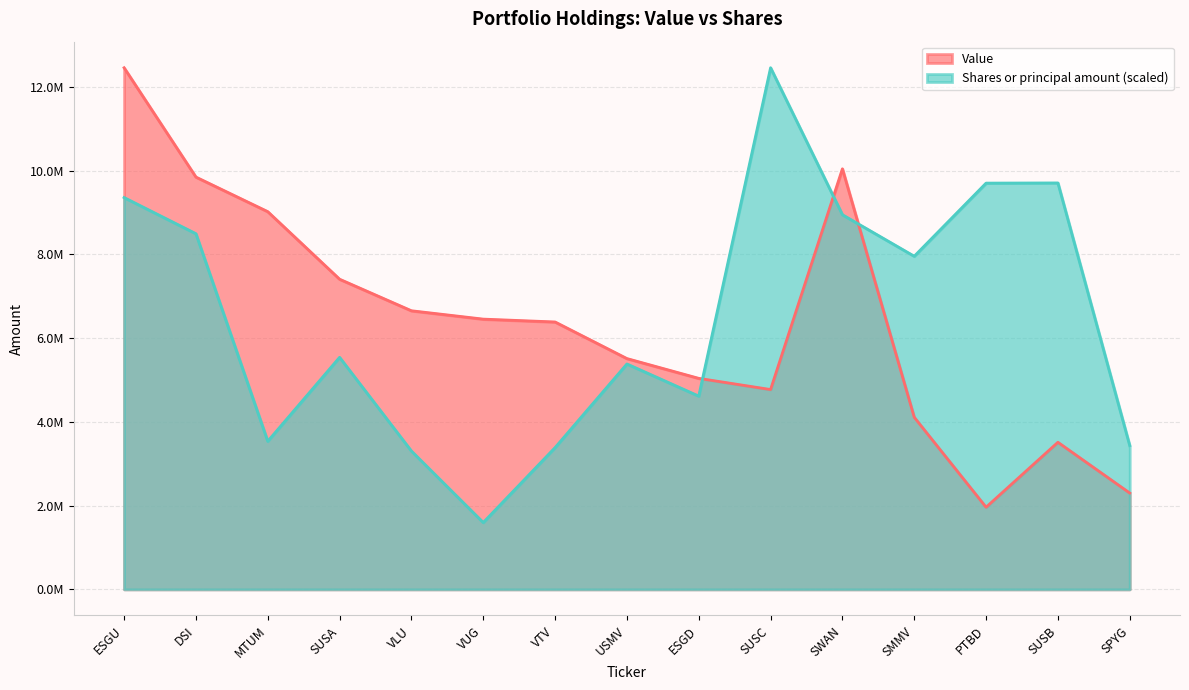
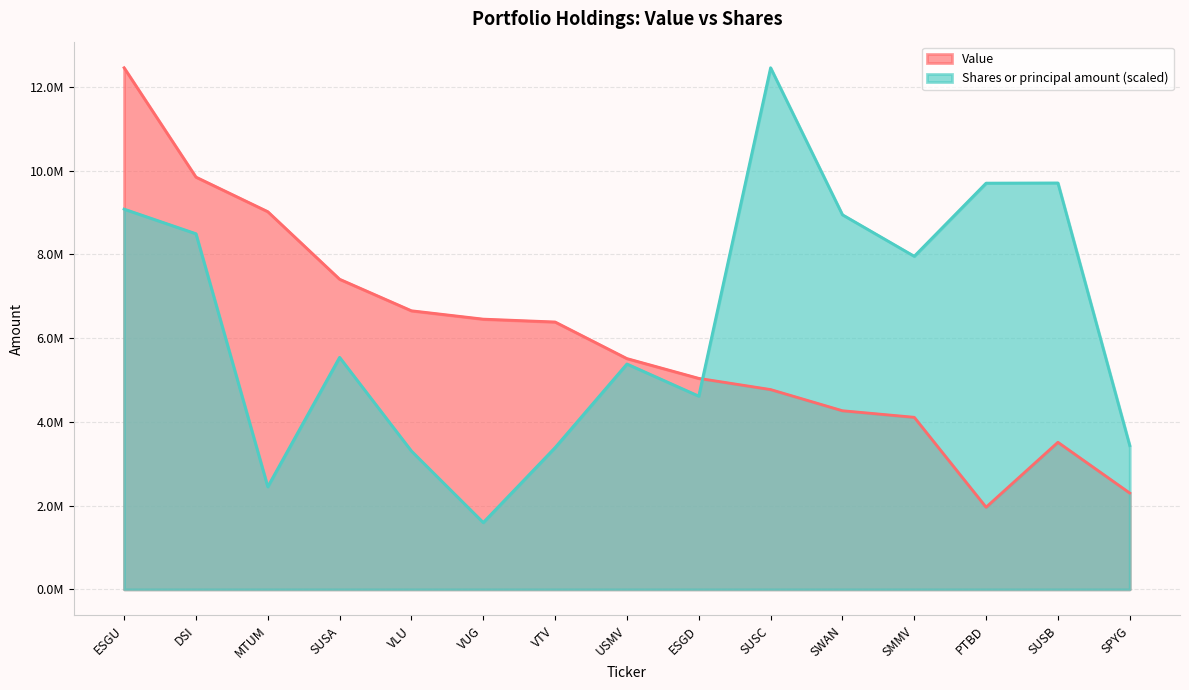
  {
    "Value": {
      "ESGU": 12500000,
      "DSI": 9800000,
      "MTUM": 9000000,
      "SUSA": 7400000,
      "VLU": 6700000,
      "VUG": 6500000,
      "VTV": 6400000,
      "USMV": 5500000,
      "ESGD": 5000000,
      "SUSC": 4800000,
-     "SWAN": 10000000,
+     "SWAN": 4300000,
      "SMMV": 4100000,
      "PTBD": 2000000,
      "SUSB": 3500000,
      "SPYG": 2300000
    },
    "Shares or principal amount (scaled)": {
-     "ESGU": 9400000,
+     "ESGU": 9100000,
      "DSI": 8500000,
-     "MTUM": 3500000,
+     "MTUM": 2500000,
      "SUSA": 5500000,
      "VLU": 3300000,
      "VUG": 1600000,
      "VTV": 3400000,
      "USMV": 5400000,
      "ESGD": 4600000,
      "SUSC": 12500000,
      "SWAN": 8900000,
      "SMMV": 8000000,
      "PTBD": 9700000,
      "SUSB": 9700000,
      "SPYG": 3400000
    }
  }
